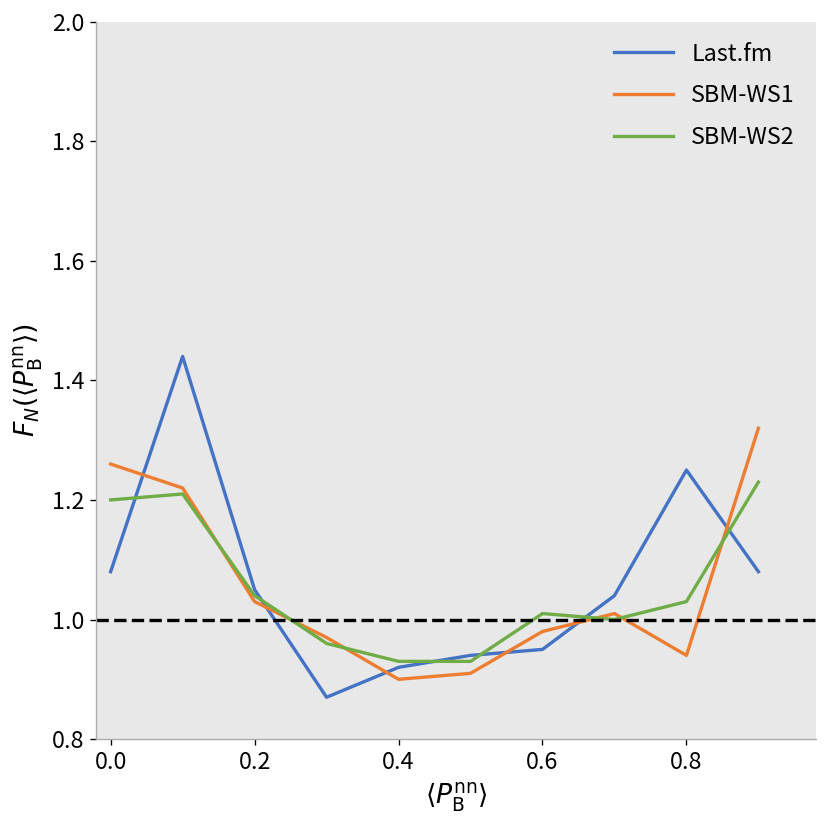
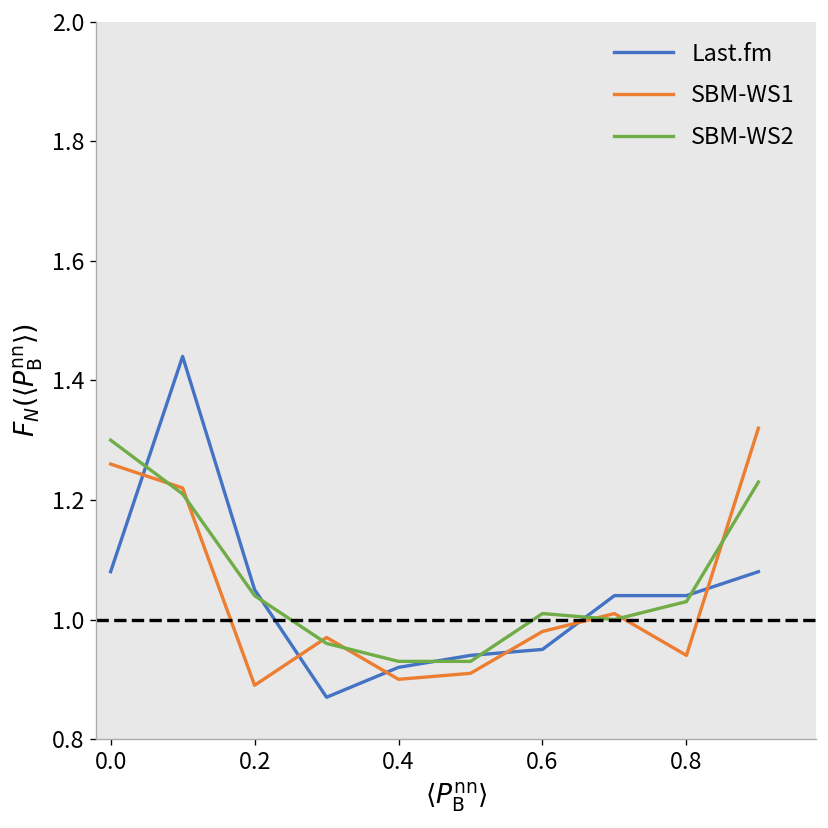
  {
    "Last.fm": {
      "0.0": 1.08,
      "0.2": 1.05,
      "0.4": 0.92,
      "0.6": 0.95,
-     "0.8": 1.25
+     "0.8": 1.04
    },
    "SBM-WS1": {
      "0.0": 1.26,
-     "0.2": 1.03,
+     "0.2": 0.89,
      "0.4": 0.90,
      "0.6": 0.98,
      "0.8": 0.94
    },
    "SBM-WS2": {
-     "0.0": 1.2,
+     "0.0": 1.3,
      "0.2": 1.04,
      "0.4": 0.93,
      "0.6": 1.01,
      "0.8": 1.03
    }
  }
